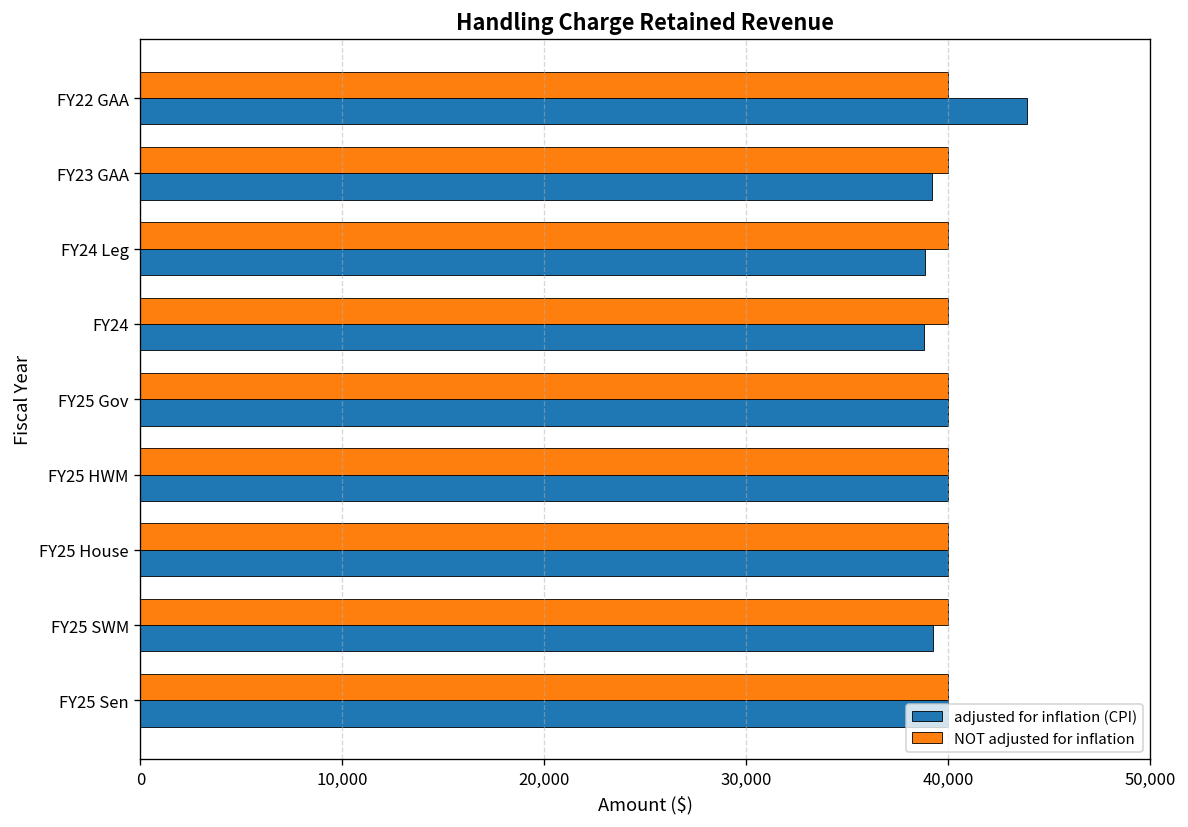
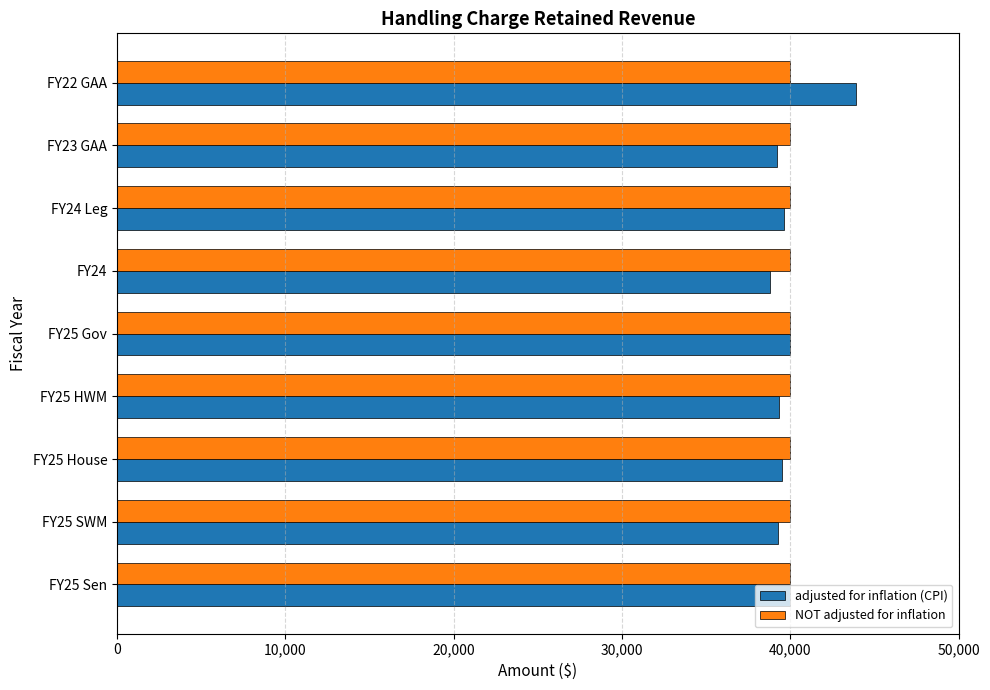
  {
    "adjusted for inflation (CPI)": {
      "FY22 GAA": "43,900",
      "FY23 GAA": "39,200",
-     "FY24 Leg": "38,800",
+     "FY24 Leg": "39,600",
      "FY24": "38,800",
      "FY25 Gov": "40,000",
-     "FY25 HWM": "40,000",
-     "FY25 House": "40,000",
+     "FY25 HWM": "39,300",
+     "FY25 House": "39,500",
      "FY25 SWM": "39,200"
    },
    "NOT adjusted for inflation": {
      "FY22 GAA": "40,000",
      "FY23 GAA": "40,000",
      "FY24 Leg": "40,000",
      "FY24": "40,000",
      "FY25 Gov": "40,000",
      "FY25 HWM": "40,000",
      "FY25 House": "40,000",
      "FY25 SWM": "40,000",
      "FY25 Sen": "40,000"
    }
  }
